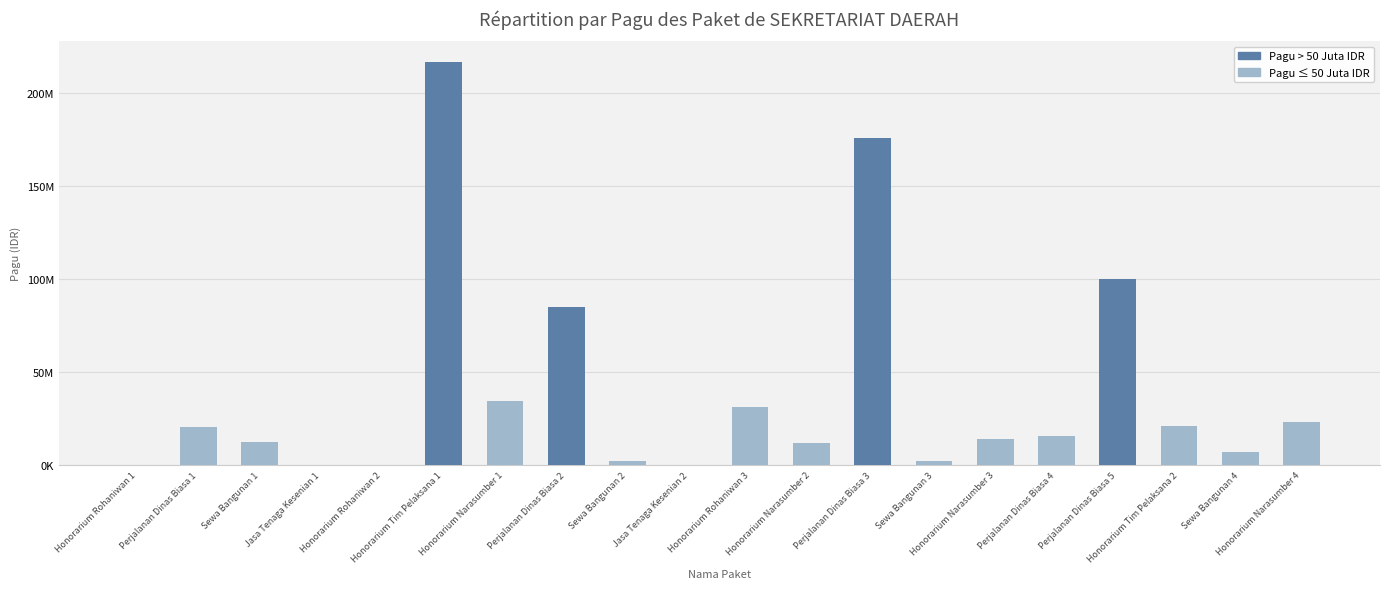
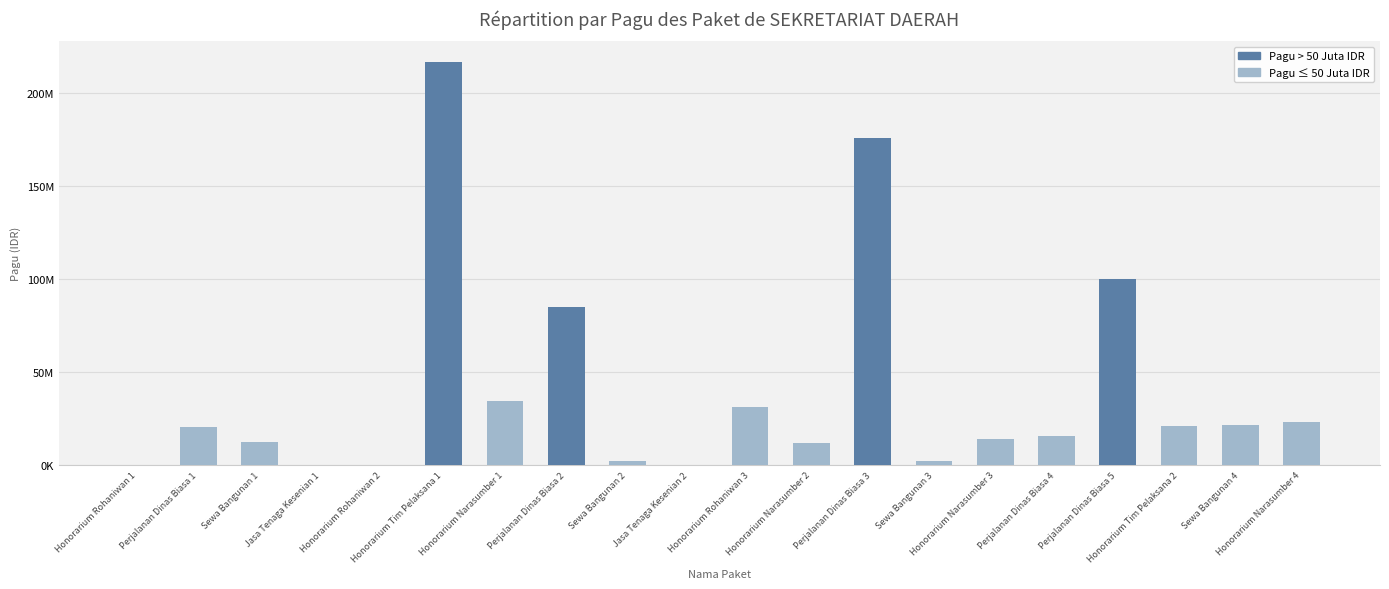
  {
    "Perjalanan Dinas Biasa 1": 21000000,
    "Sewa Bangunan 1": 13000000,
    "Honorarium Tim Pelaksana 1": 217000000,
    "Honorarium Narasumber 1": 35000000,
    "Perjalanan Dinas Biasa 2": 85000000,
    "Sewa Bangunan 2": 3000000,
    "Honorarium Rohaniwan 3": 32000000,
    "Honorarium Narasumber 2": 12000000,
    "Perjalanan Dinas Biasa 3": 176000000,
    "Sewa Bangunan 3": 3000000,
    "Honorarium Narasumber 3": 14000000,
    "Perjalanan Dinas Biasa 4": 16000000,
    "Perjalanan Dinas Biasa 5": 100000000,
    "Honorarium Tim Pelaksana 2": 21000000,
-   "Sewa Bangunan 4": 7000000,
+   "Sewa Bangunan 4": 22000000,
    "Honorarium Narasumber 4": 23000000
  }
